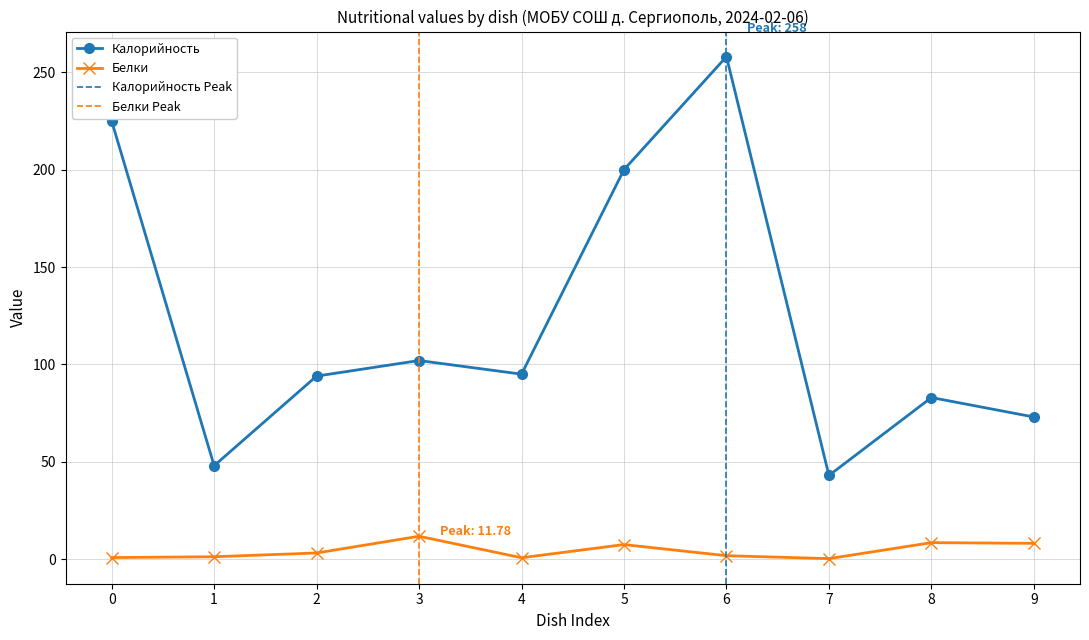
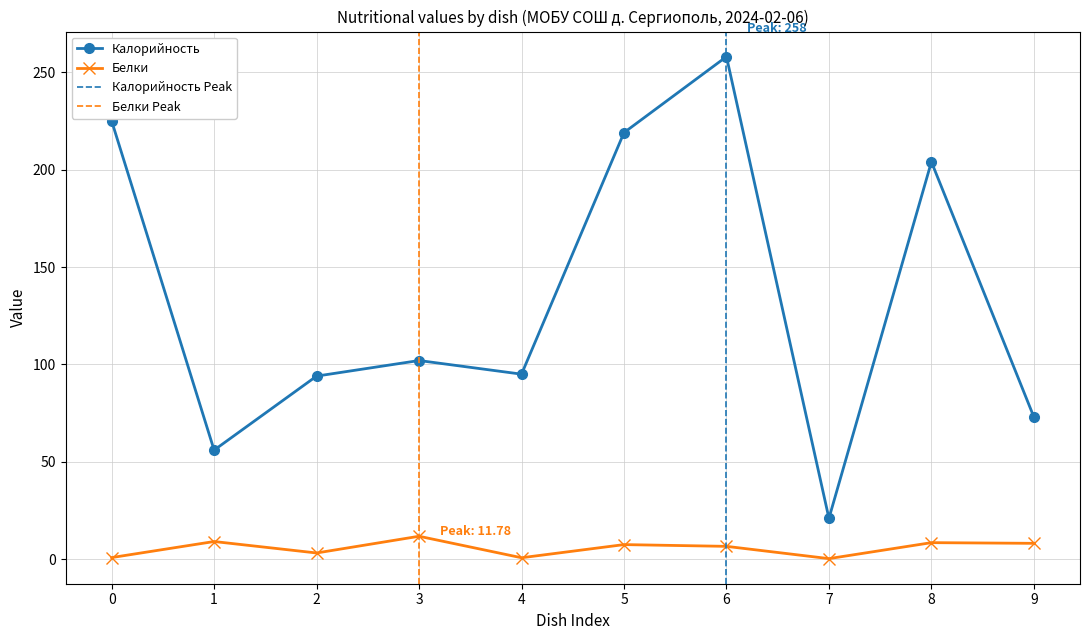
  {
    "Калорийность": {
      "0": 225,
-     "1": 48,
+     "1": 56,
      "2": 94,
      "3": 102,
      "4": 95,
-     "5": 200,
+     "5": 219,
      "6": 258,
-     "7": 43,
-     "8": 83,
+     "7": 21,
+     "8": 204,
      "9": 73
    },
    "Белки": {
      "0": 1,
-     "1": 1,
+     "1": 9,
      "2": 3,
      "4": 1,
      "5": 8,
-     "6": 2,
+     "6": 7,
      "7": 0,
      "8": 9,
      "9": 8
    }
  }
